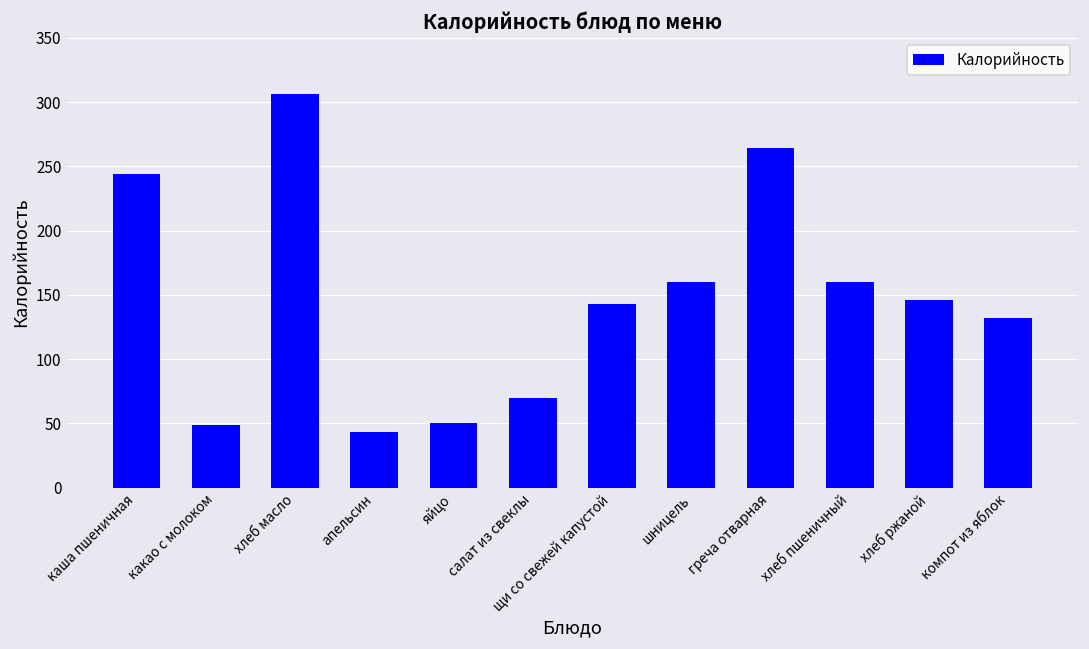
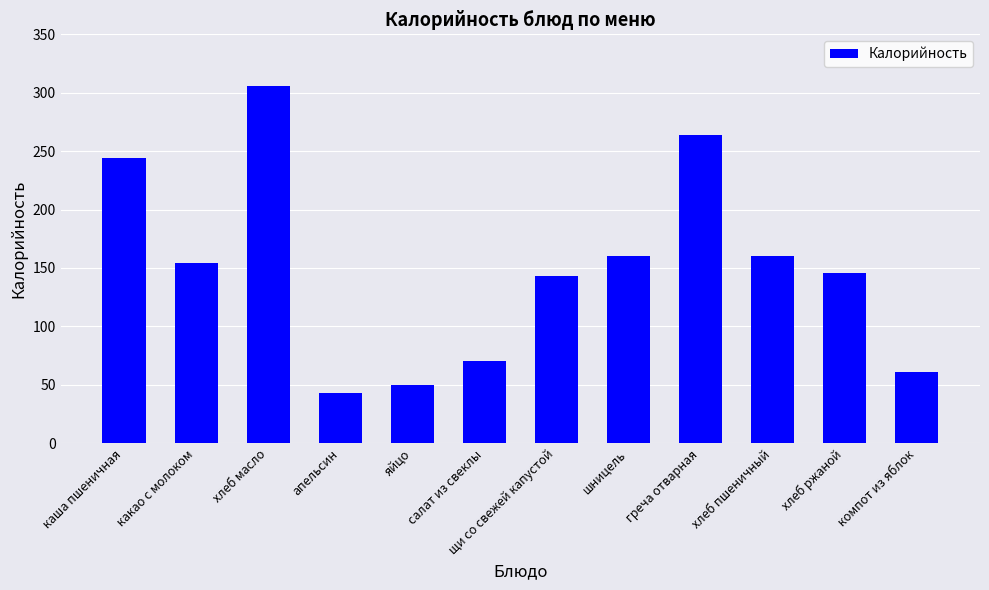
  {
    "каша пшеничная": 244,
-   "какао с молоком": 49,
+   "какао с молоком": 154,
    "хлеб масло": 306,
    "апельсин": 43,
    "яйцо": 50,
    "салат из свеклы": 70,
    "щи со свежей капустой": 143,
    "шницель": 160,
    "греча отварная": 264,
    "хлеб пшеничный": 160,
    "хлеб ржаной": 146,
-   "компот из яблок": 132
+   "компот из яблок": 61
  }
